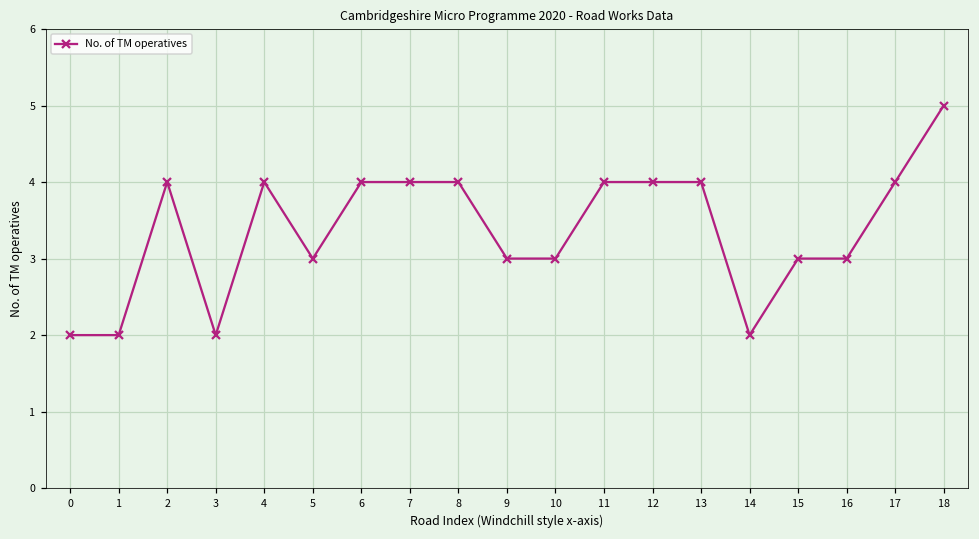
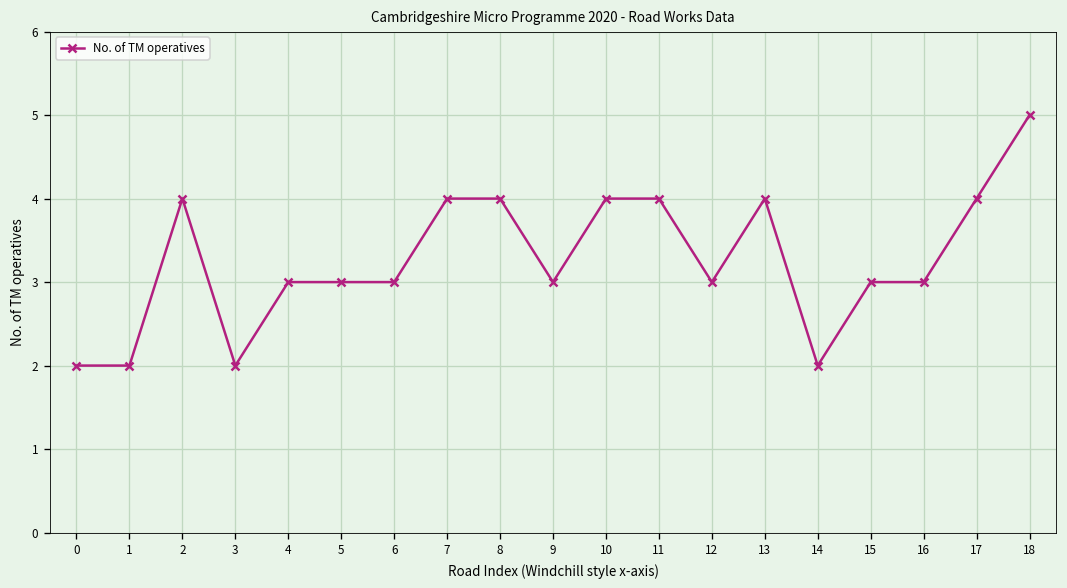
  {
    "0": 2,
    "1": 2,
    "2": 4,
    "3": 2,
-   "4": 4,
+   "4": 3,
    "5": 3,
-   "6": 4,
+   "6": 3,
    "7": 4,
    "8": 4,
    "9": 3,
-   "10": 3,
+   "10": 4,
    "11": 4,
-   "12": 4,
+   "12": 3,
    "13": 4,
    "14": 2,
    "15": 3,
    "16": 3,
    "17": 4,
    "18": 5
  }
